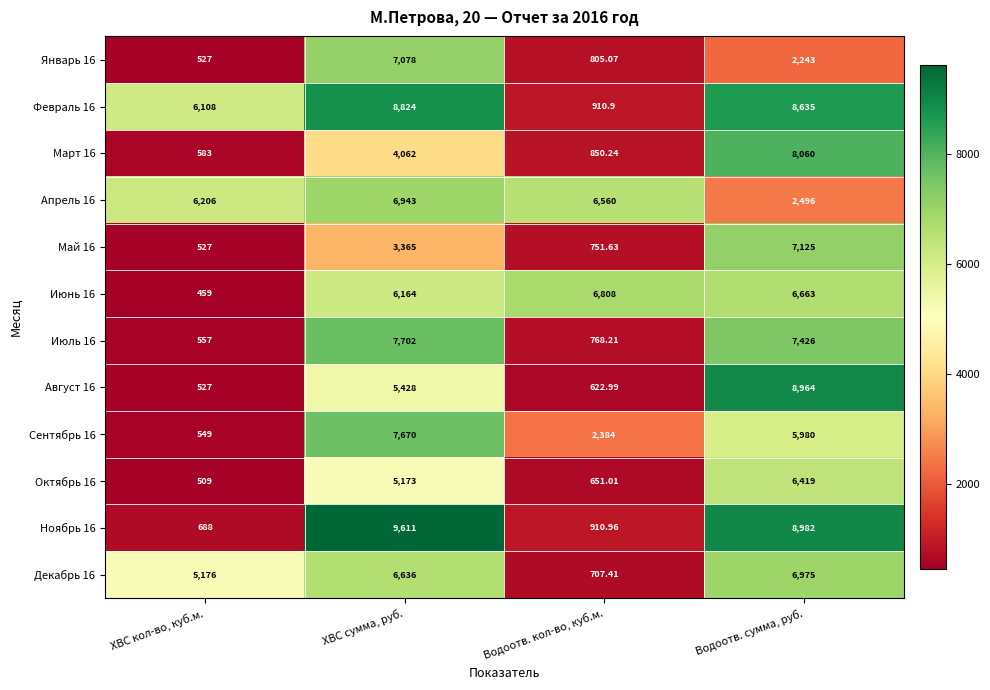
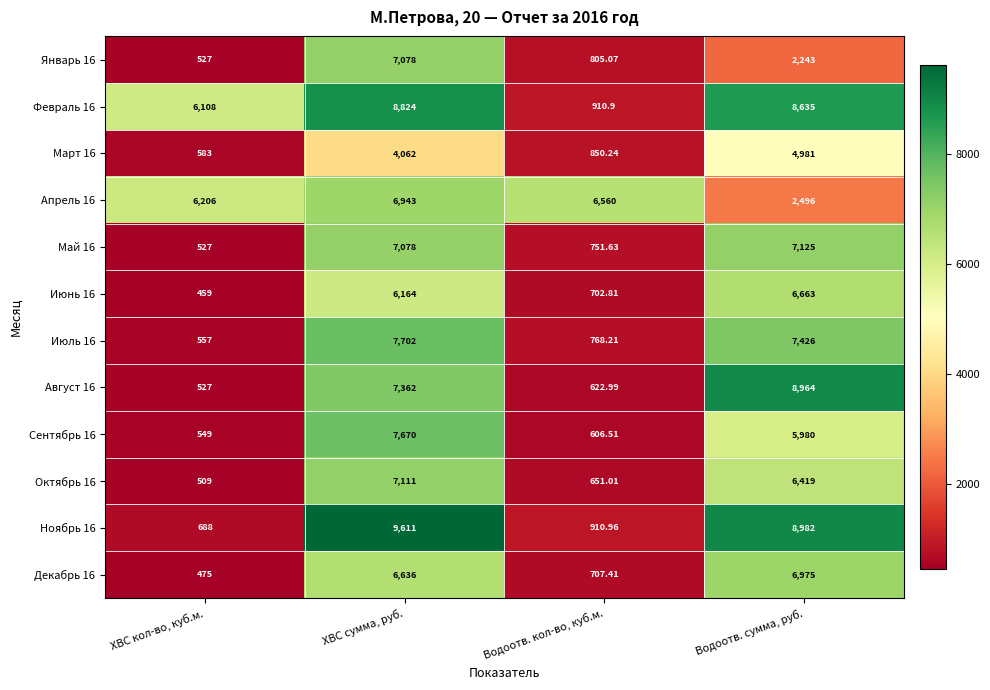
  {
    "Январь 16": {
      "ХВС кол-во, куб.м.": "527",
      "ХВС сумма, руб.": "7,078",
      "Водоотв. кол-во, куб.м.": "805.07",
      "Водоотв. сумма, руб.": "2,243"
    },
    "Февраль 16": {
      "ХВС кол-во, куб.м.": "6,108",
      "ХВС сумма, руб.": "8,824",
      "Водоотв. кол-во, куб.м.": "910.9",
      "Водоотв. сумма, руб.": "8,635"
    },
    "Март 16": {
      "ХВС кол-во, куб.м.": "583",
      "ХВС сумма, руб.": "4,062",
      "Водоотв. кол-во, куб.м.": "850.24",
-     "Водоотв. сумма, руб.": "8,060"
+     "Водоотв. сумма, руб.": "4,981"
    },
    "Апрель 16": {
      "ХВС кол-во, куб.м.": "6,206",
      "ХВС сумма, руб.": "6,943",
      "Водоотв. кол-во, куб.м.": "6,560",
      "Водоотв. сумма, руб.": "2,496"
    },
    "Май 16": {
      "ХВС кол-во, куб.м.": "527",
-     "ХВС сумма, руб.": "3,365",
+     "ХВС сумма, руб.": "7,078",
      "Водоотв. кол-во, куб.м.": "751.63",
      "Водоотв. сумма, руб.": "7,125"
    },
    "Июнь 16": {
      "ХВС кол-во, куб.м.": "459",
      "ХВС сумма, руб.": "6,164",
-     "Водоотв. кол-во, куб.м.": "6,808",
+     "Водоотв. кол-во, куб.м.": "702.81",
      "Водоотв. сумма, руб.": "6,663"
    },
    "Июль 16": {
      "ХВС кол-во, куб.м.": "557",
      "ХВС сумма, руб.": "7,702",
      "Водоотв. кол-во, куб.м.": "768.21",
      "Водоотв. сумма, руб.": "7,426"
    },
    "Август 16": {
      "ХВС кол-во, куб.м.": "527",
-     "ХВС сумма, руб.": "5,428",
+     "ХВС сумма, руб.": "7,362",
      "Водоотв. кол-во, куб.м.": "622.99",
      "Водоотв. сумма, руб.": "8,964"
    },
    "Сентябрь 16": {
      "ХВС кол-во, куб.м.": "549",
      "ХВС сумма, руб.": "7,670",
-     "Водоотв. кол-во, куб.м.": "2,384",
+     "Водоотв. кол-во, куб.м.": "606.51",
      "Водоотв. сумма, руб.": "5,980"
    },
    "Октябрь 16": {
      "ХВС кол-во, куб.м.": "509",
-     "ХВС сумма, руб.": "5,173",
+     "ХВС сумма, руб.": "7,111",
      "Водоотв. кол-во, куб.м.": "651.01",
      "Водоотв. сумма, руб.": "6,419"
    },
    "Ноябрь 16": {
      "ХВС кол-во, куб.м.": "688",
      "ХВС сумма, руб.": "9,611",
      "Водоотв. кол-во, куб.м.": "910.96",
      "Водоотв. сумма, руб.": "8,982"
    },
    "Декабрь 16": {
-     "ХВС кол-во, куб.м.": "5,176",
+     "ХВС кол-во, куб.м.": "475",
      "ХВС сумма, руб.": "6,636",
      "Водоотв. кол-во, куб.м.": "707.41",
      "Водоотв. сумма, руб.": "6,975"
    }
  }
